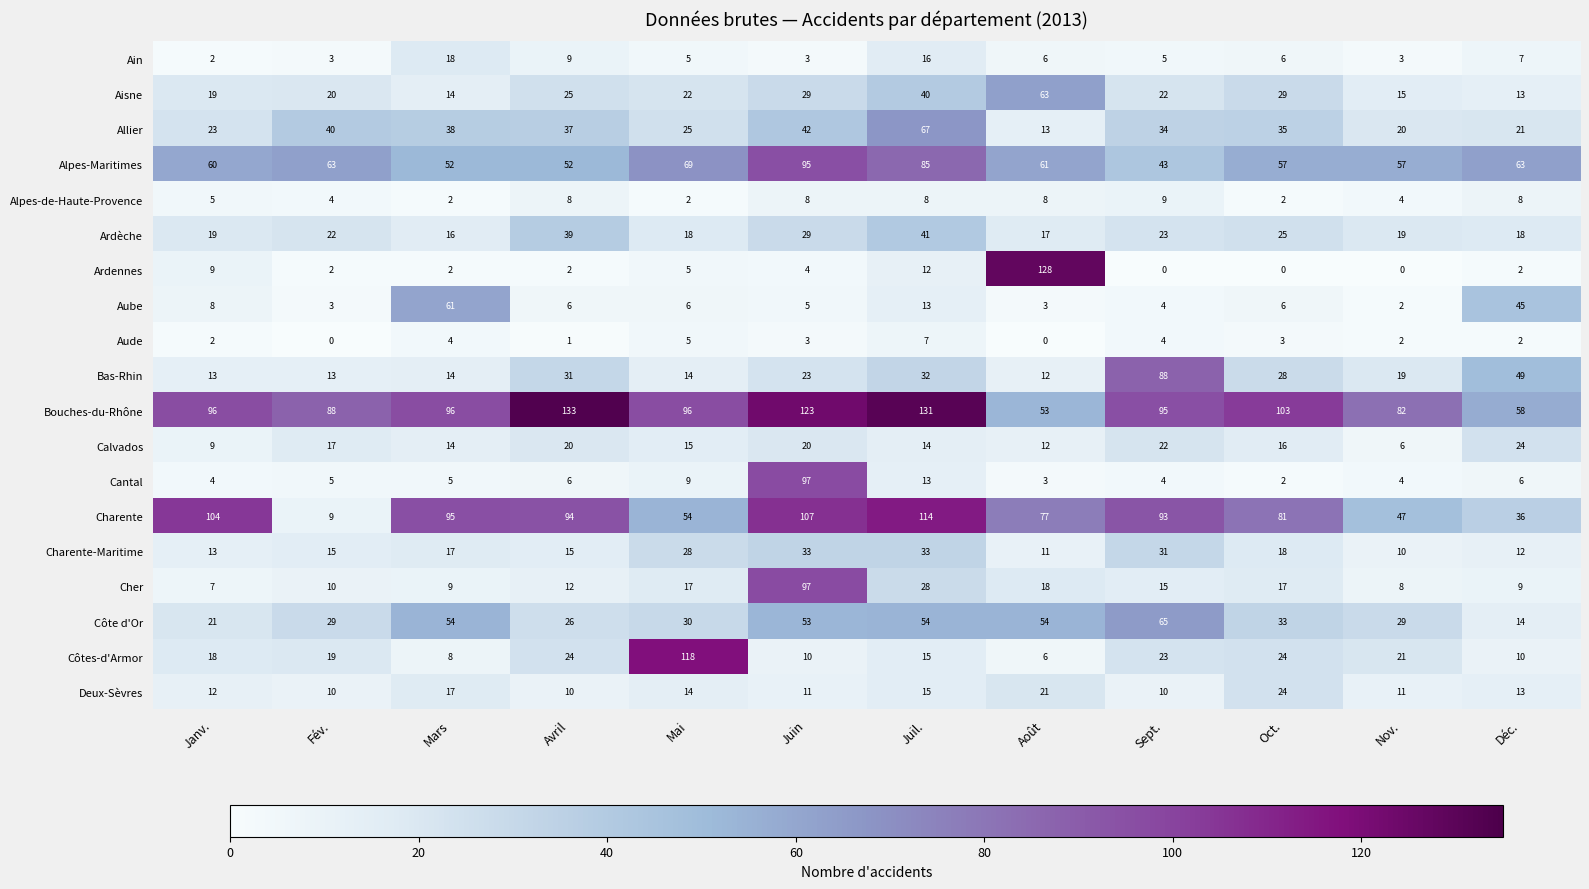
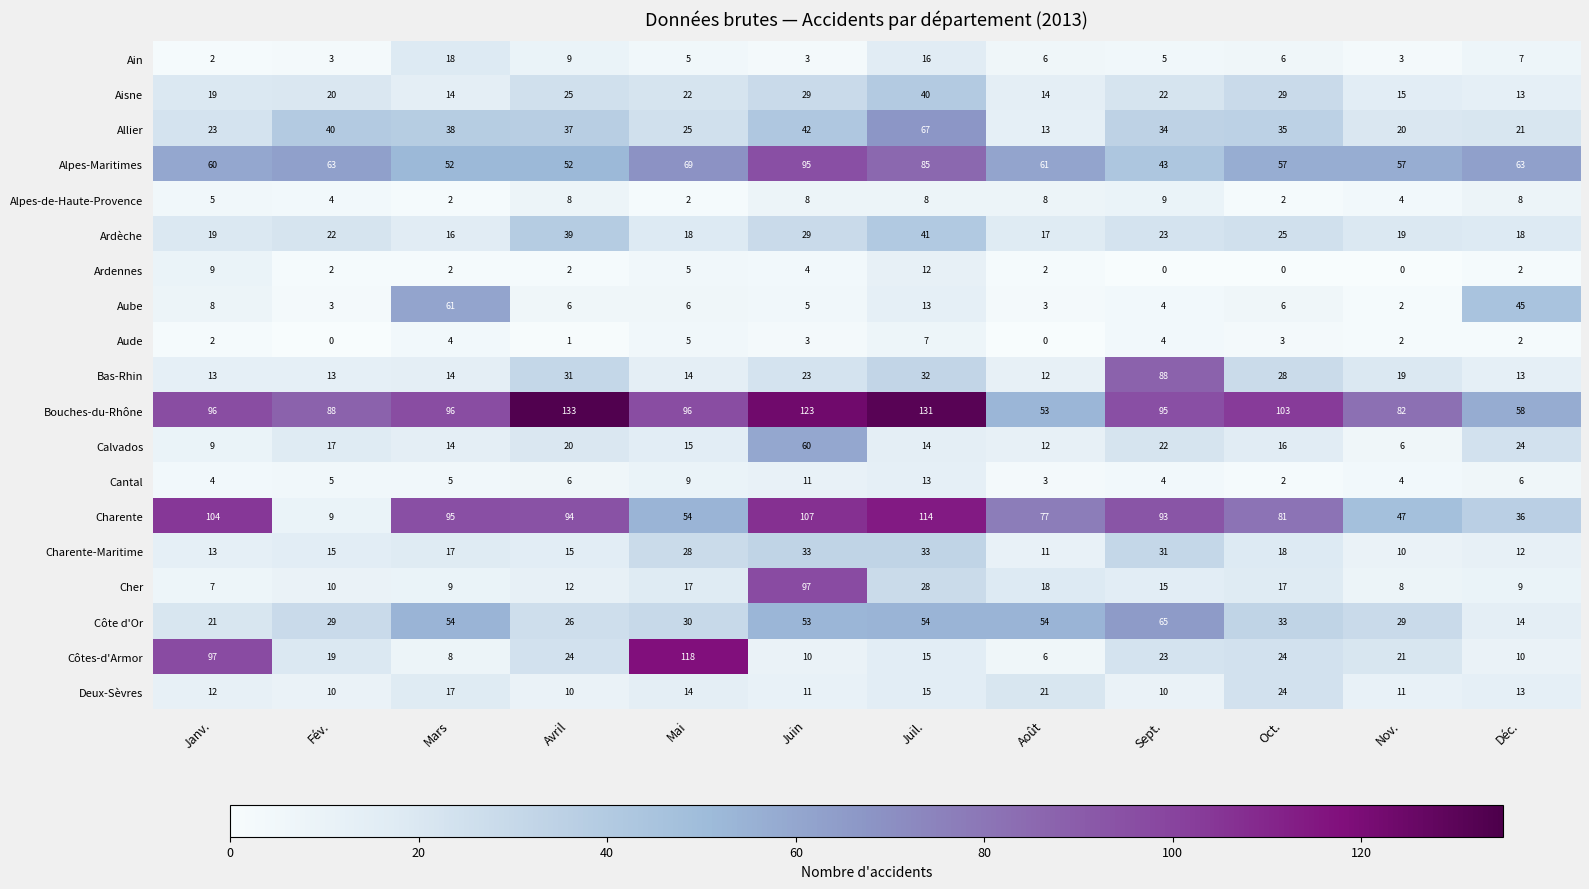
  {
    "Aisne": {
      "Janv.": 19,
      "Fév.": 20,
      "Mars": 14,
      "Avril": 25,
      "Mai": 22,
      "Juin": 29,
      "Juil.": 40,
-     "Août": 63,
+     "Août": 14,
      "Sept.": 22,
      "Oct.": 29,
      "Nov.": 15,
      "Déc.": 13
    },
    "Ardennes": {
      "Janv.": 9,
      "Fév.": 2,
      "Mars": 2,
      "Avril": 2,
      "Mai": 5,
      "Juin": 4,
      "Juil.": 12,
-     "Août": 128,
+     "Août": 2,
      "Sept.": 0,
      "Oct.": 0,
      "Nov.": 0,
      "Déc.": 2
    },
    "Bas-Rhin": {
      "Janv.": 13,
      "Fév.": 13,
      "Mars": 14,
      "Avril": 31,
      "Mai": 14,
      "Juin": 23,
      "Juil.": 32,
      "Août": 12,
      "Sept.": 88,
      "Oct.": 28,
      "Nov.": 19,
-     "Déc.": 49
+     "Déc.": 13
    },
    "Calvados": {
      "Janv.": 9,
      "Fév.": 17,
      "Mars": 14,
      "Avril": 20,
      "Mai": 15,
-     "Juin": 20,
+     "Juin": 60,
      "Juil.": 14,
      "Août": 12,
      "Sept.": 22,
      "Oct.": 16,
      "Nov.": 6,
      "Déc.": 24
    },
    "Cantal": {
      "Janv.": 4,
      "Fév.": 5,
      "Mars": 5,
      "Avril": 6,
      "Mai": 9,
-     "Juin": 97,
+     "Juin": 11,
      "Juil.": 13,
      "Août": 3,
      "Sept.": 4,
      "Oct.": 2,
      "Nov.": 4,
      "Déc.": 6
    },
    "Côtes-d'Armor": {
-     "Janv.": 18,
+     "Janv.": 97,
      "Fév.": 19,
      "Mars": 8,
      "Avril": 24,
      "Mai": 118,
      "Juin": 10,
      "Juil.": 15,
      "Août": 6,
      "Sept.": 23,
      "Oct.": 24,
      "Nov.": 21,
      "Déc.": 10
    }
  }
